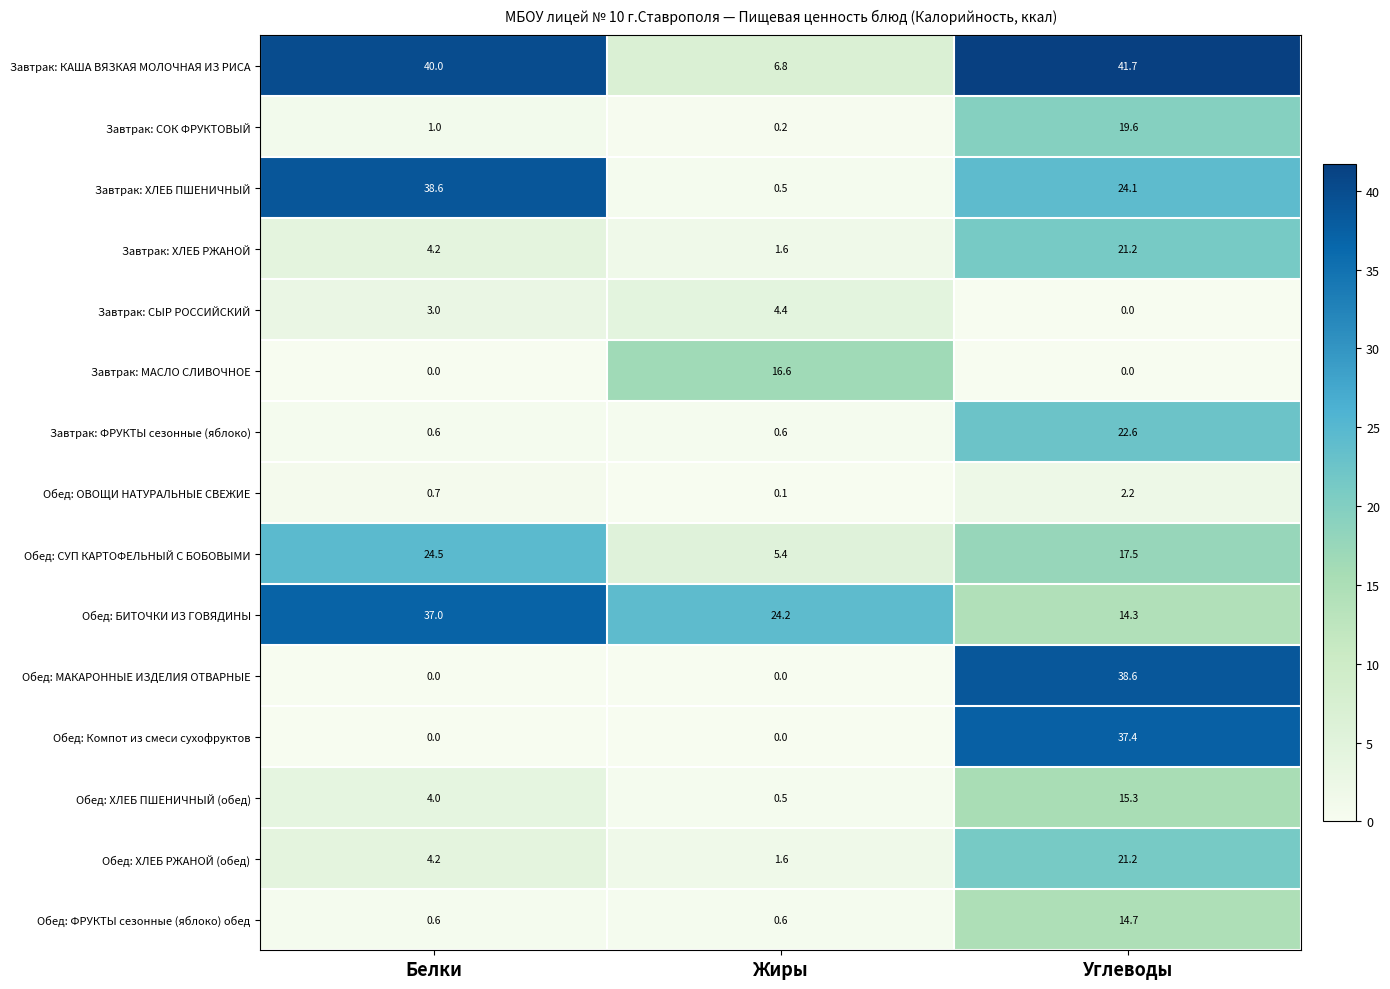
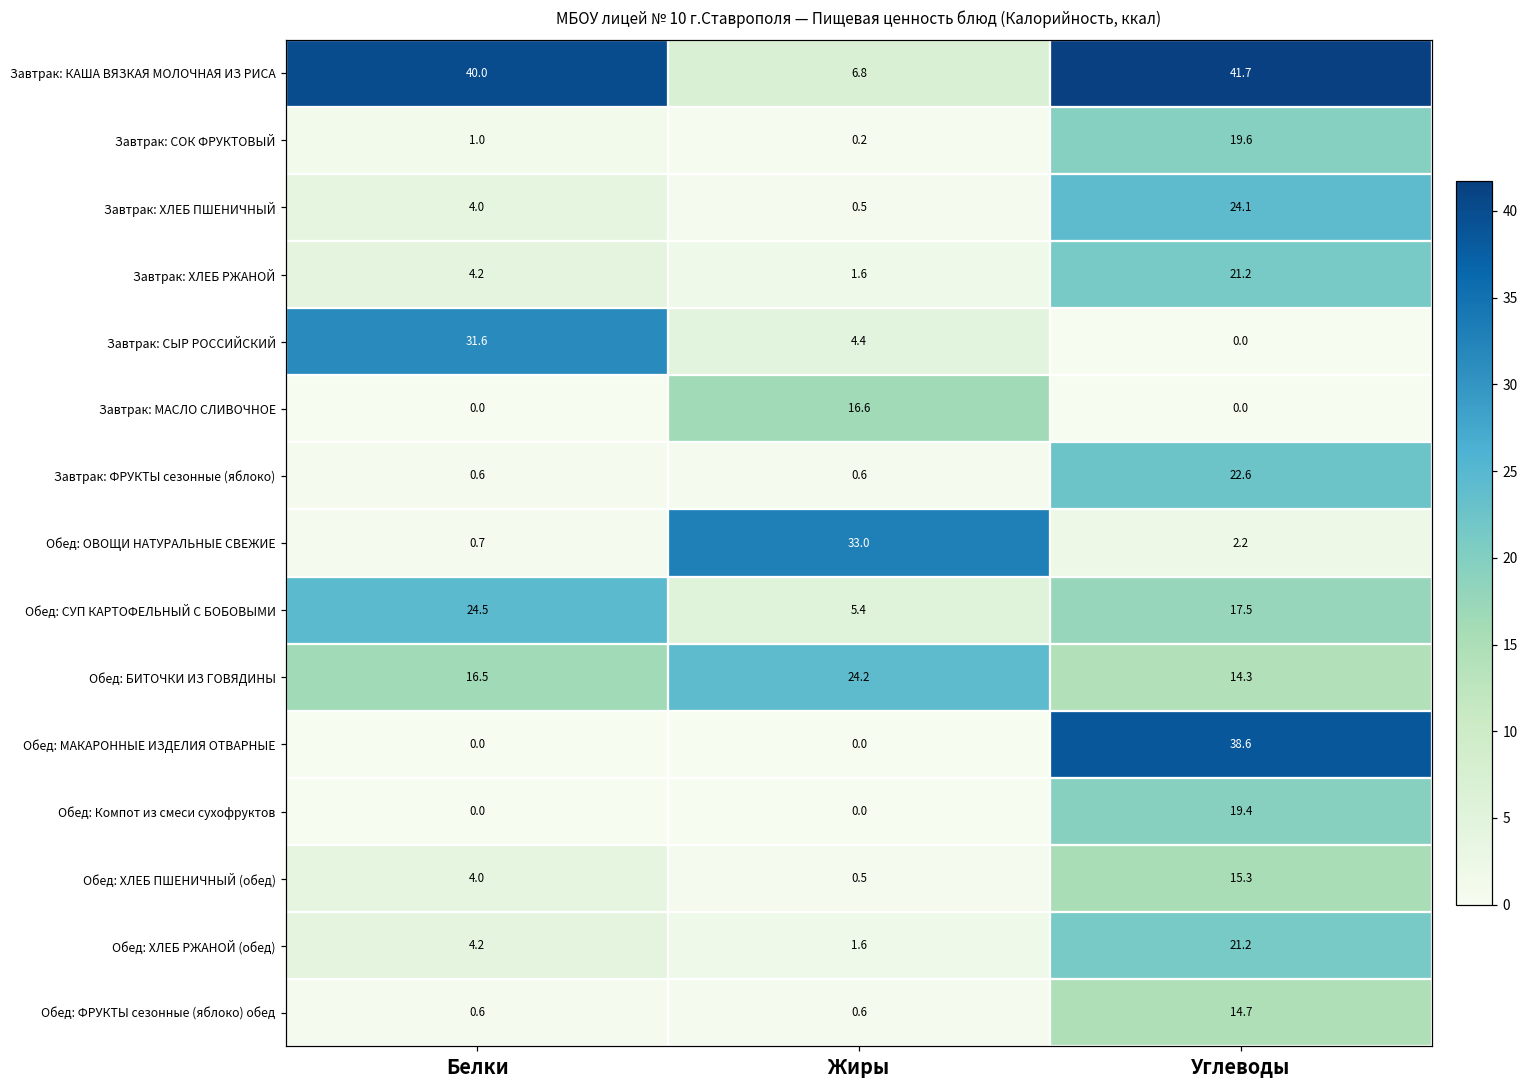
  {
    "Завтрак: КАША ВЯЗКАЯ МОЛОЧНАЯ ИЗ РИСА": {
      "Белки": 40.0,
      "Жиры": 6.8,
      "Углеводы": 41.7
    },
    "Завтрак: СОК ФРУКТОВЫЙ": {
      "Белки": 1.0,
      "Жиры": 0.2,
      "Углеводы": 19.6
    },
    "Завтрак: ХЛЕБ ПШЕНИЧНЫЙ": {
-     "Белки": 38.6,
+     "Белки": 4.0,
      "Жиры": 0.5,
      "Углеводы": 24.1
    },
    "Завтрак: ХЛЕБ РЖАНОЙ": {
      "Белки": 4.2,
      "Жиры": 1.6,
      "Углеводы": 21.2
    },
    "Завтрак: СЫР РОССИЙСКИЙ": {
-     "Белки": 3.0,
+     "Белки": 31.6,
      "Жиры": 4.4,
      "Углеводы": 0.0
    },
    "Завтрак: МАСЛО СЛИВОЧНОЕ": {
      "Белки": 0.0,
      "Жиры": 16.6,
      "Углеводы": 0.0
    },
    "Завтрак: ФРУКТЫ сезонные (яблоко)": {
      "Белки": 0.6,
      "Жиры": 0.6,
      "Углеводы": 22.6
    },
    "Обед: ОВОЩИ НАТУРАЛЬНЫЕ СВЕЖИЕ": {
      "Белки": 0.7,
-     "Жиры": 0.1,
+     "Жиры": 33.0,
      "Углеводы": 2.2
    },
    "Обед: СУП КАРТОФЕЛЬНЫЙ С БОБОВЫМИ": {
      "Белки": 24.5,
      "Жиры": 5.4,
      "Углеводы": 17.5
    },
    "Обед: БИТОЧКИ ИЗ ГОВЯДИНЫ": {
-     "Белки": 37.0,
+     "Белки": 16.5,
      "Жиры": 24.2,
      "Углеводы": 14.3
    },
    "Обед: МАКАРОННЫЕ ИЗДЕЛИЯ ОТВАРНЫЕ": {
      "Белки": 0.0,
      "Жиры": 0.0,
      "Углеводы": 38.6
    },
    "Обед: Компот из смеси сухофруктов": {
      "Белки": 0.0,
      "Жиры": 0.0,
-     "Углеводы": 37.4
+     "Углеводы": 19.4
    },
    "Обед: ХЛЕБ ПШЕНИЧНЫЙ (обед)": {
      "Белки": 4.0,
      "Жиры": 0.5,
      "Углеводы": 15.3
    },
    "Обед: ХЛЕБ РЖАНОЙ (обед)": {
      "Белки": 4.2,
      "Жиры": 1.6,
      "Углеводы": 21.2
    },
    "Обед: ФРУКТЫ сезонные (яблоко) обед": {
      "Белки": 0.6,
      "Жиры": 0.6,
      "Углеводы": 14.7
    }
  }
